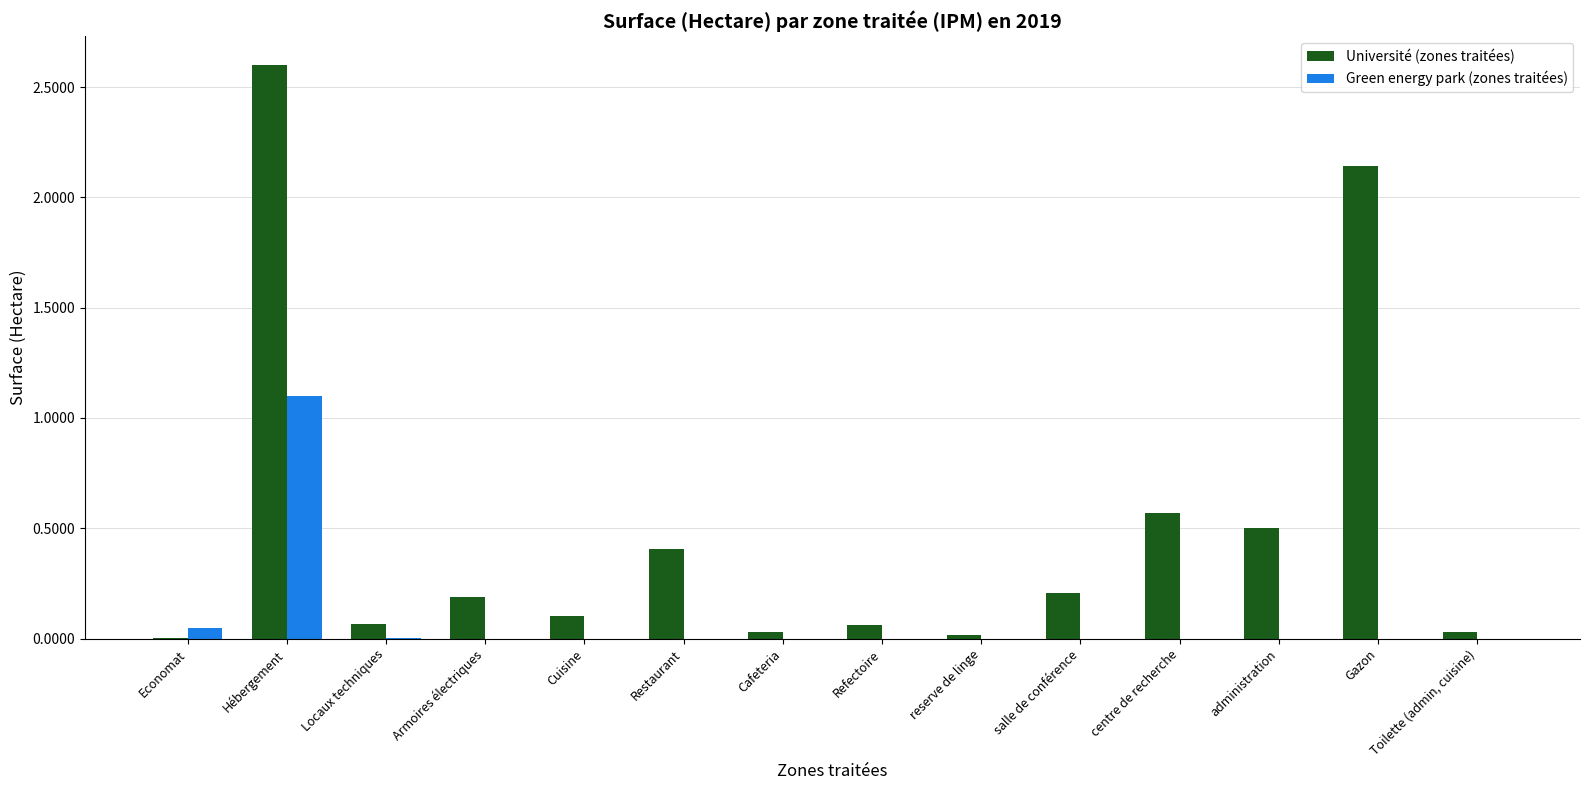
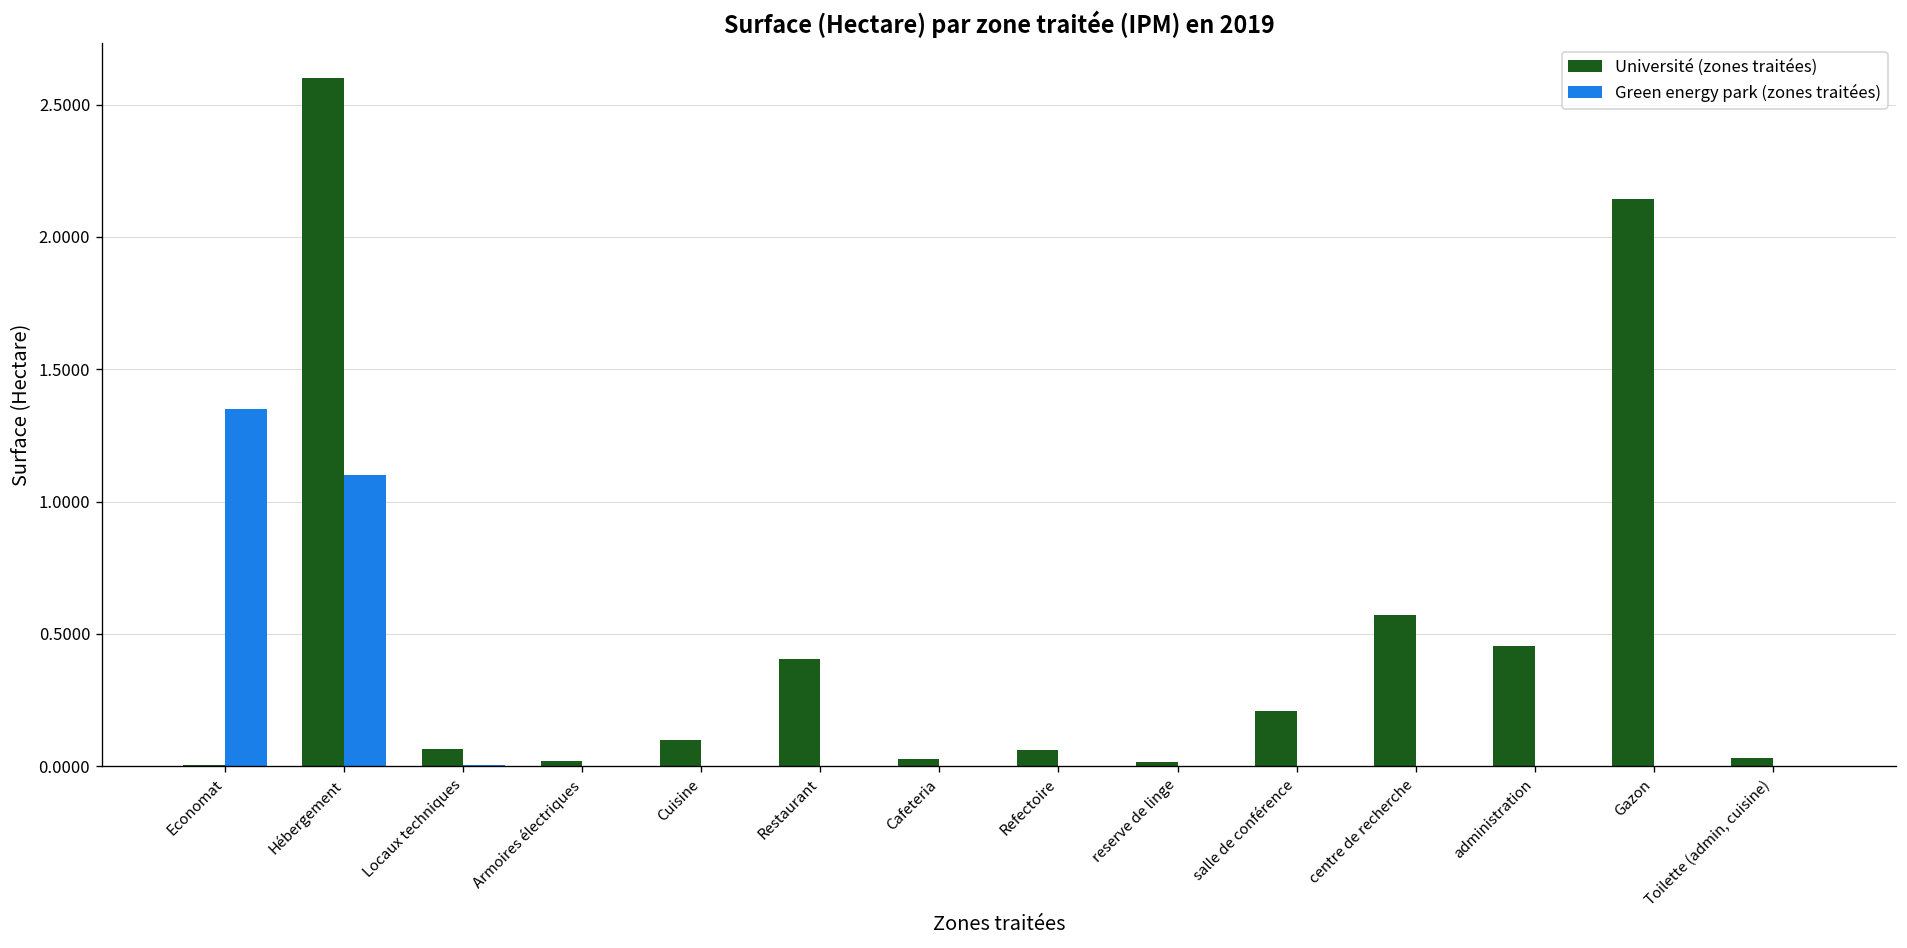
  {
    "Université (zones traitées)": {
      "Hébergement": 2.60,
      "Locaux techniques": 0.07,
-     "Armoires électriques": 0.19,
+     "Armoires électriques": 0.02,
      "Cuisine": 0.10,
      "Restaurant": 0.41,
      "Cafeteria": 0.03,
      "Refectoire": 0.06,
      "reserve de linge": 0.01,
      "salle de conférence": 0.21,
      "centre de recherche": 0.57,
-     "administration": 0.50,
+     "administration": 0.45,
      "Gazon": 2.14,
      "Toilette (admin, cuisine)": 0.03
    },
    "Green energy park (zones traitées)": {
-     "Economat": 0.05,
+     "Economat": 1.35,
      "Hébergement": 1.10,
      "Armoires électriques": 0.00,
      "Cuisine": 0.00,
      "Restaurant": 0.00,
      "Cafeteria": 0.00,
      "Refectoire": 0.00,
      "reserve de linge": 0.00,
      "salle de conférence": 0.00,
      "centre de recherche": 0.00,
      "administration": 0.00,
      "Gazon": 0.00,
      "Toilette (admin, cuisine)": 0.00
    }
  }
